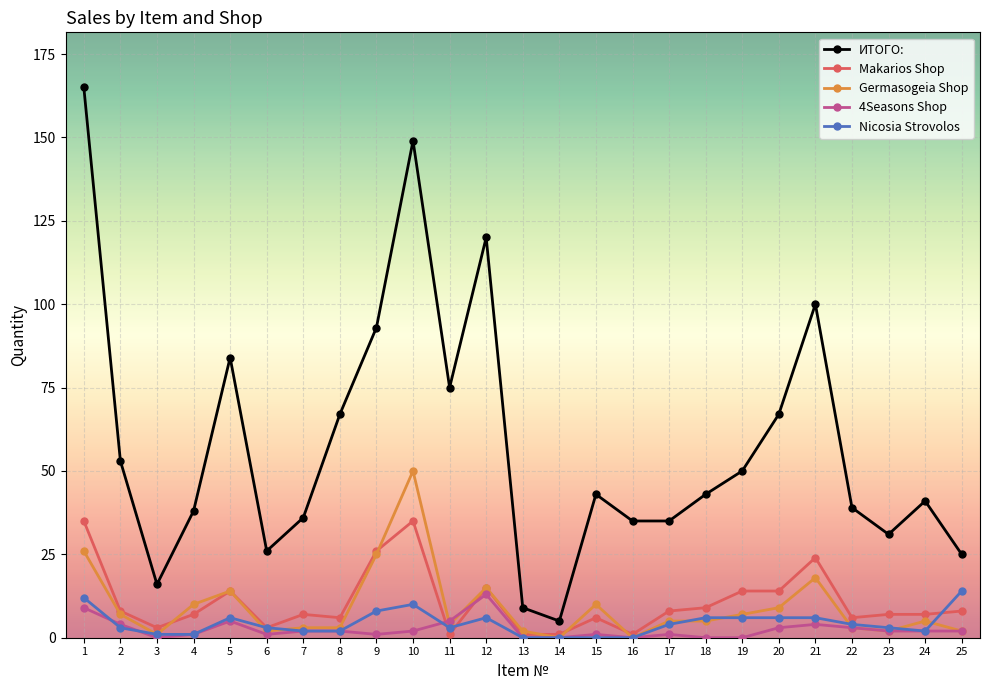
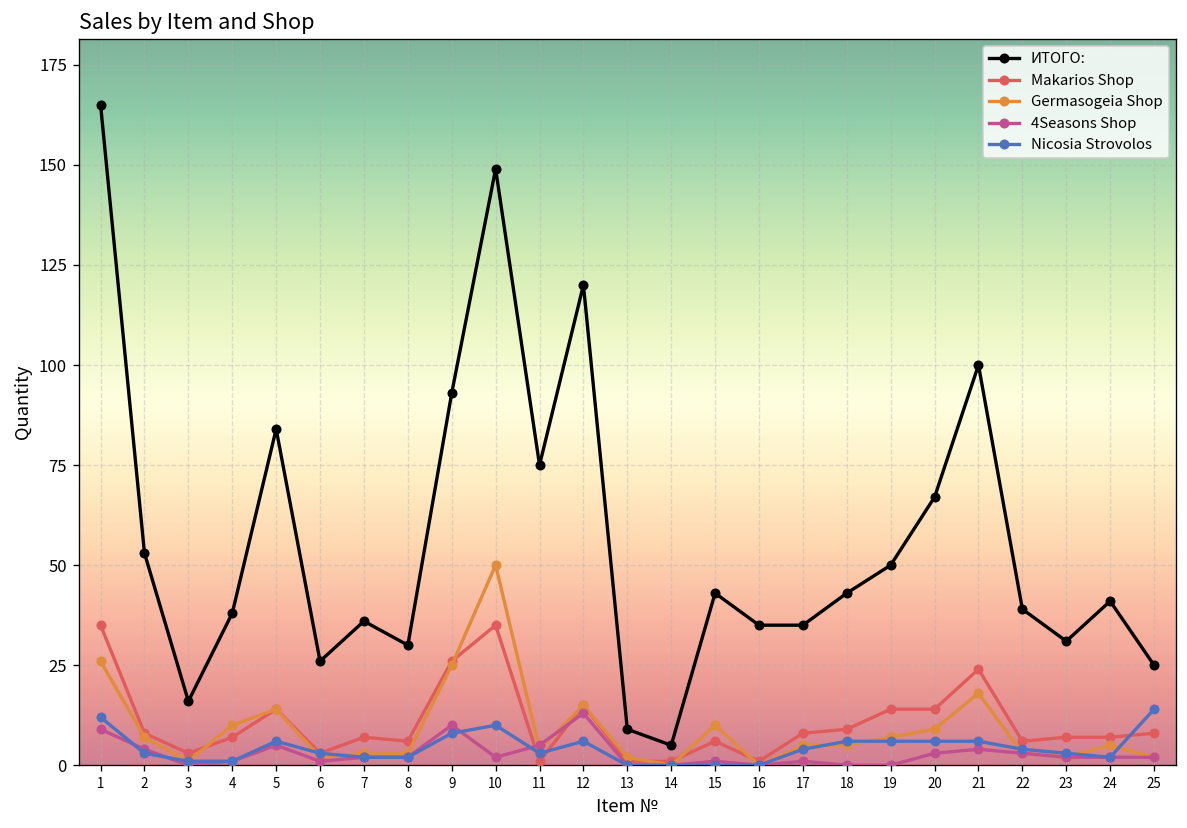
  {
    "ИТОГО:": {
      "1": 165,
      "2": 53,
      "3": 16,
      "4": 38,
      "5": 84,
      "6": 26,
      "7": 36,
-     "8": 67,
+     "8": 30,
      "9": 93,
      "10": 149,
      "11": 75,
      "12": 120,
      "13": 9,
      "14": 5,
      "15": 43,
      "16": 35,
      "17": 35,
      "18": 43,
      "19": 50,
      "20": 67,
      "21": 100,
      "22": 39,
      "23": 31,
      "24": 41,
      "25": 25
    },
    "4Seasons Shop": {
      "1": 9,
      "2": 4,
      "3": 0,
      "5": 5,
      "6": 1,
-     "9": 1,
+     "9": 10,
      "10": 2,
      "11": 5,
      "12": 13,
      "15": 1,
      "17": 1,
      "18": 0,
      "19": 0,
      "20": 3,
      "21": 4
    },
    "Nicosia Strovolos": {
      "1": 12,
      "2": 3,
      "5": 6,
      "9": 8,
      "10": 10,
      "11": 3,
      "12": 6,
      "15": 0,
      "17": 4,
      "18": 6,
      "19": 6,
      "20": 6,
      "21": 6,
      "22": 4,
      "23": 3,
      "25": 14
    }
  }
